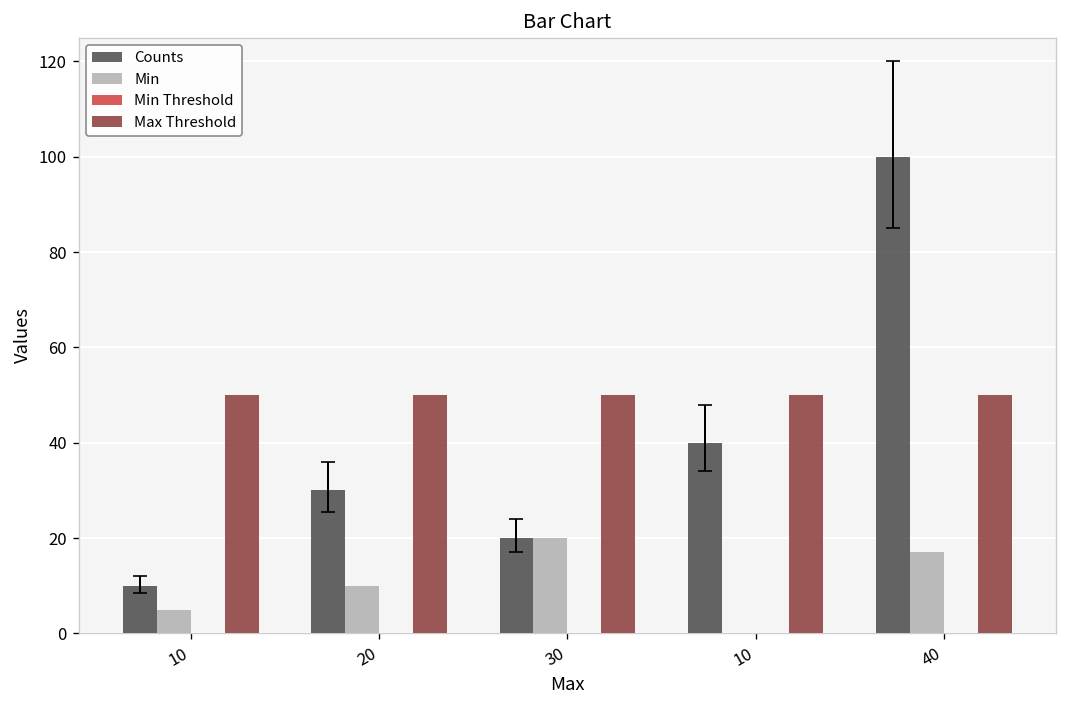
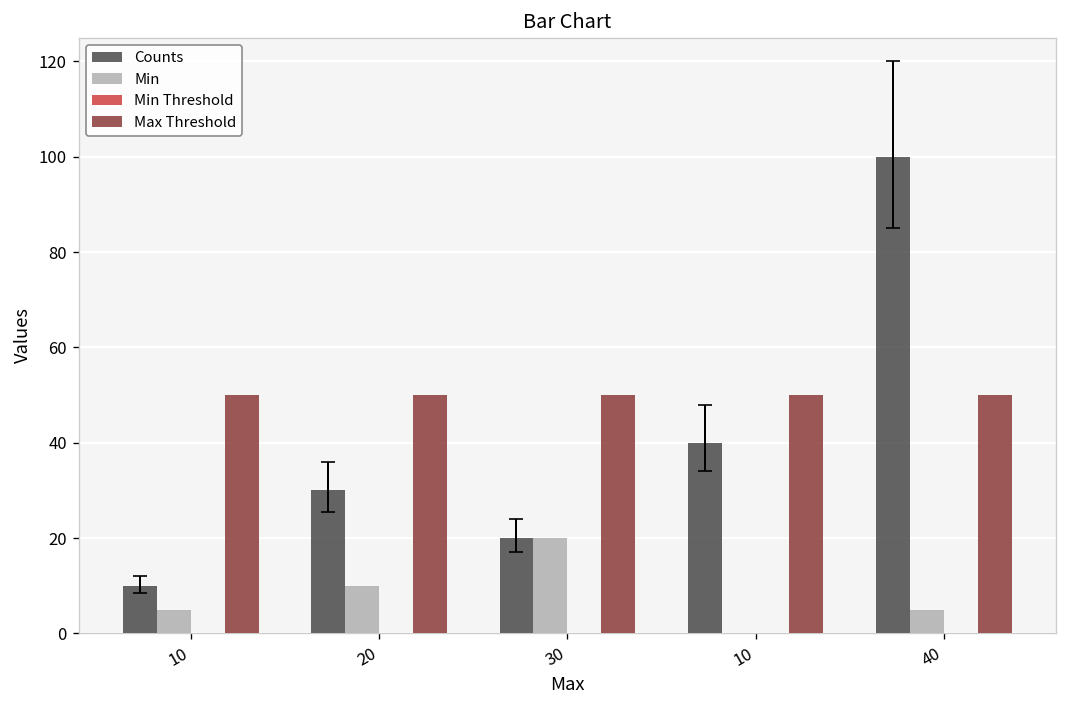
  {
    "Counts": {
      "20": 30,
      "30": 20,
      "40": 100
    },
    "Min": {
      "20": 10,
      "30": 20,
-     "40": 17
+     "40": 5
    },
    "Min Threshold": {
      "20": 0,
      "30": 0,
      "40": 0
    },
    "Max Threshold": {
      "20": 50,
      "30": 50,
      "40": 50
    }
  }
